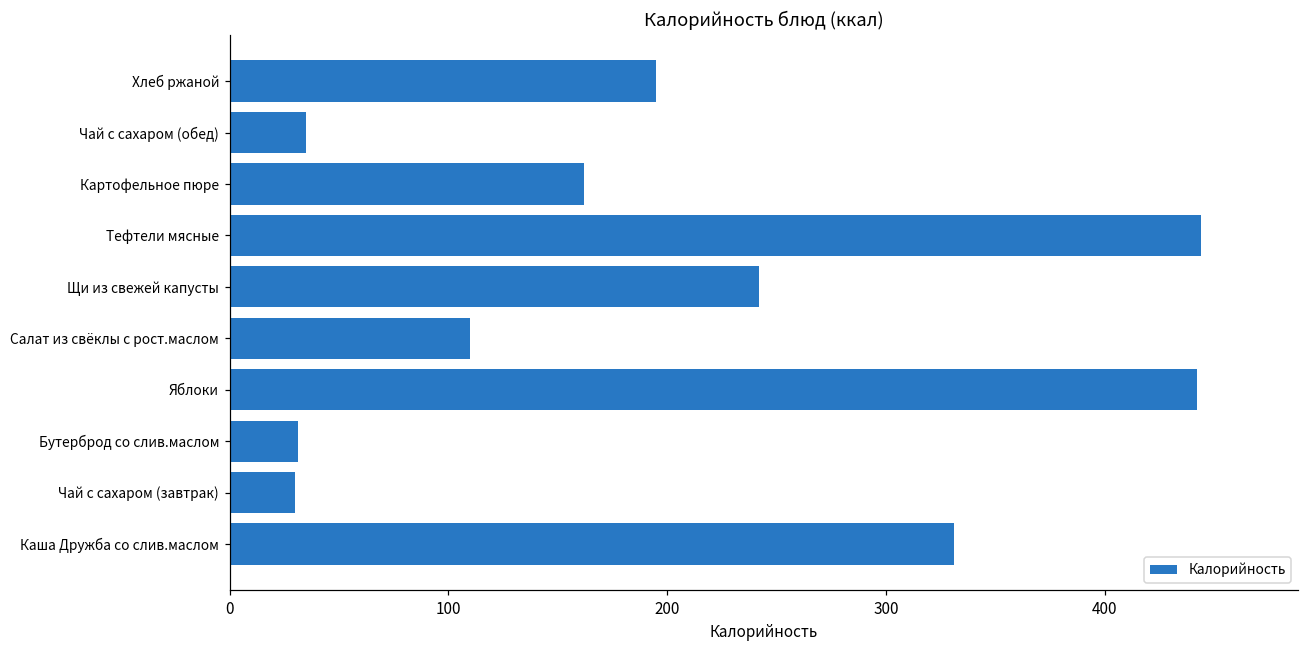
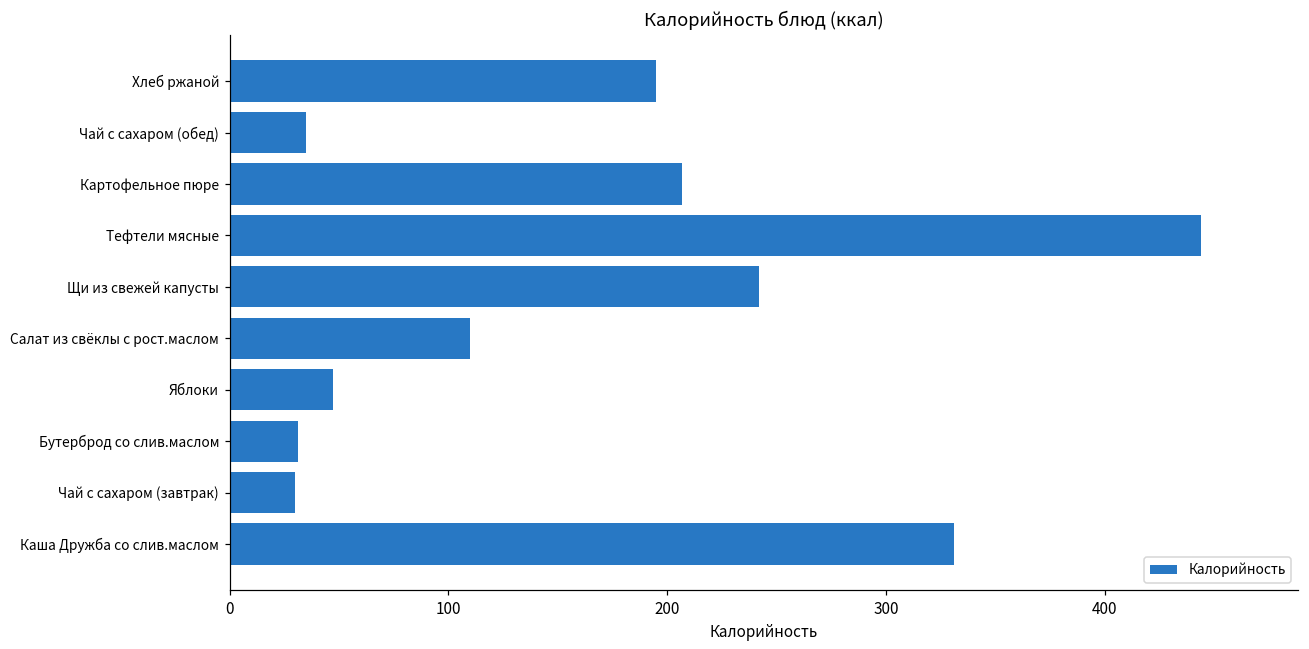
  {
    "Хлеб ржаной": 195,
    "Чай с сахаром (обед)": 35,
-   "Картофельное пюре": 162,
+   "Картофельное пюре": 207,
    "Тефтели мясные": 444,
    "Щи из свежей капусты": 242,
    "Салат из свёклы с рост.маслом": 110,
-   "Яблоки": 442,
+   "Яблоки": 47,
    "Бутерброд со слив.маслом": 31,
    "Чай с сахаром (завтрак)": 30,
    "Каша Дружба со слив.маслом": 331
  }
